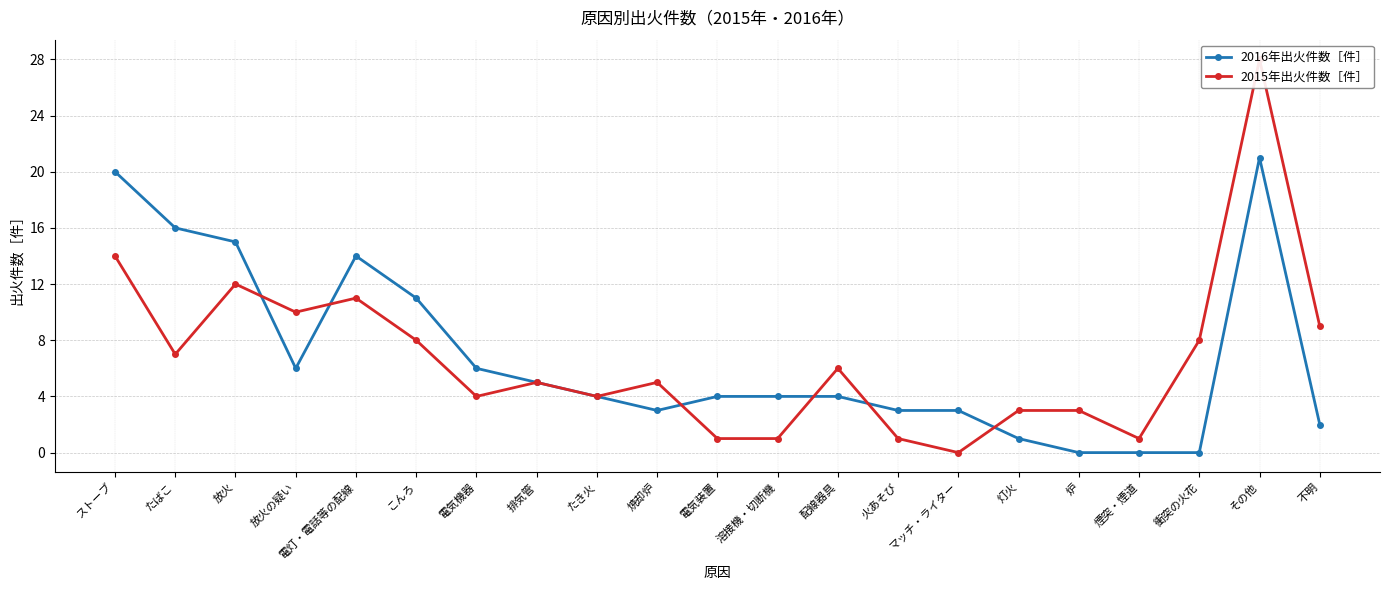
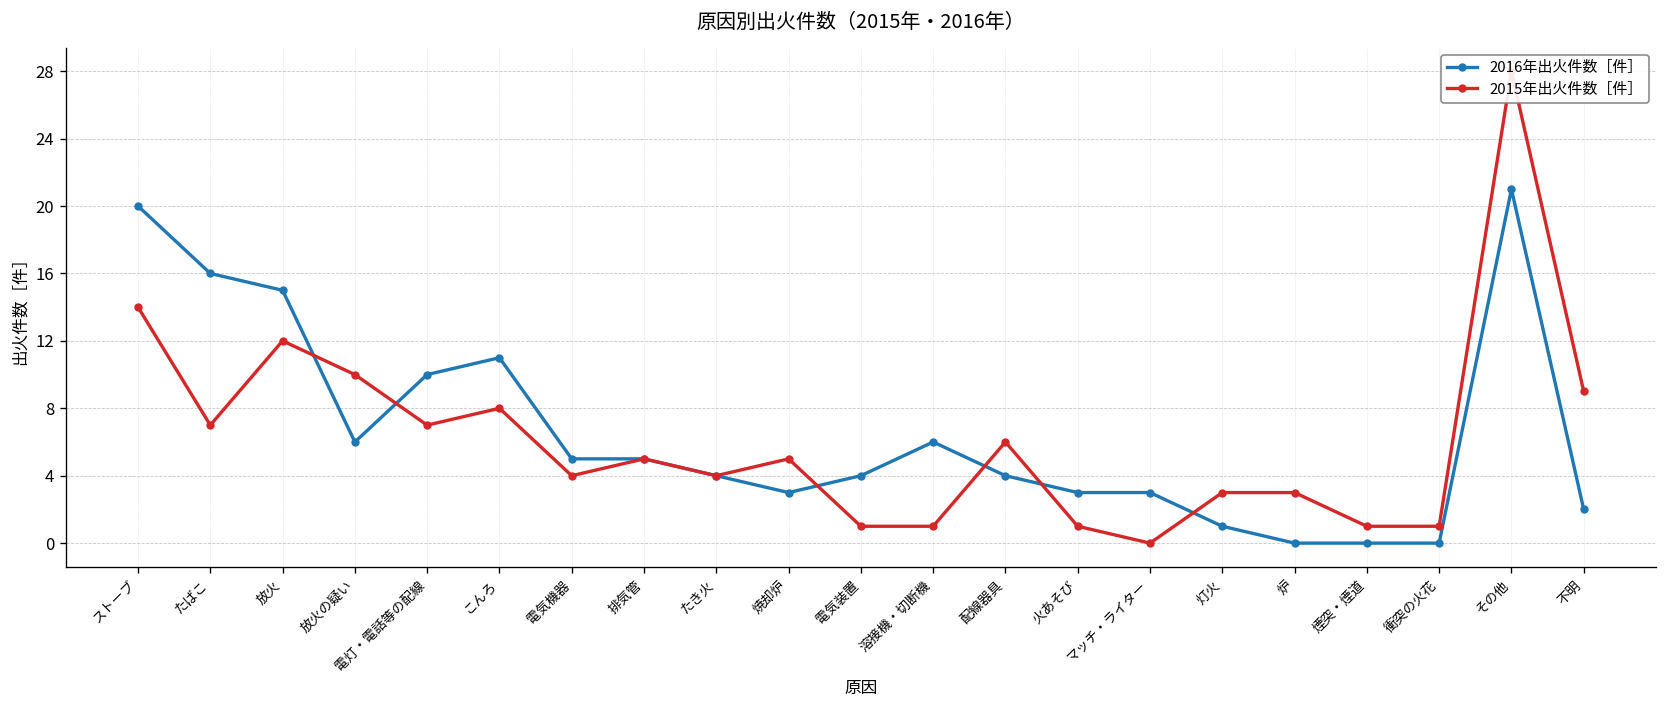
  {
    "2016年出火件数［件］": {
      "ストーブ": 20,
      "たばこ": 16,
      "放火": 15,
      "放火の疑い": 6,
-     "電灯・電話等の配線": 14,
+     "電灯・電話等の配線": 10,
      "こんろ": 11,
-     "電気機器": 6,
+     "電気機器": 5,
      "焼却炉": 3,
      "電気装置": 4,
-     "溶接機・切断機": 4,
+     "溶接機・切断機": 6,
      "配線器具": 4,
      "火あそび": 3,
      "マッチ・ライター": 3,
      "灯火": 1,
      "炉": 0,
      "煙突・煙道": 0,
      "衝突の火花": 0,
      "その他": 21,
      "不明": 2
    },
    "2015年出火件数［件］": {
      "ストーブ": 14,
      "たばこ": 7,
      "放火": 12,
      "放火の疑い": 10,
-     "電灯・電話等の配線": 11,
+     "電灯・電話等の配線": 7,
      "こんろ": 8,
      "電気機器": 4,
      "焼却炉": 5,
      "電気装置": 1,
      "溶接機・切断機": 1,
      "配線器具": 6,
      "火あそび": 1,
      "マッチ・ライター": 0,
      "灯火": 3,
      "炉": 3,
      "煙突・煙道": 1,
-     "衝突の火花": 8,
+     "衝突の火花": 1,
      "不明": 9
    }
  }
